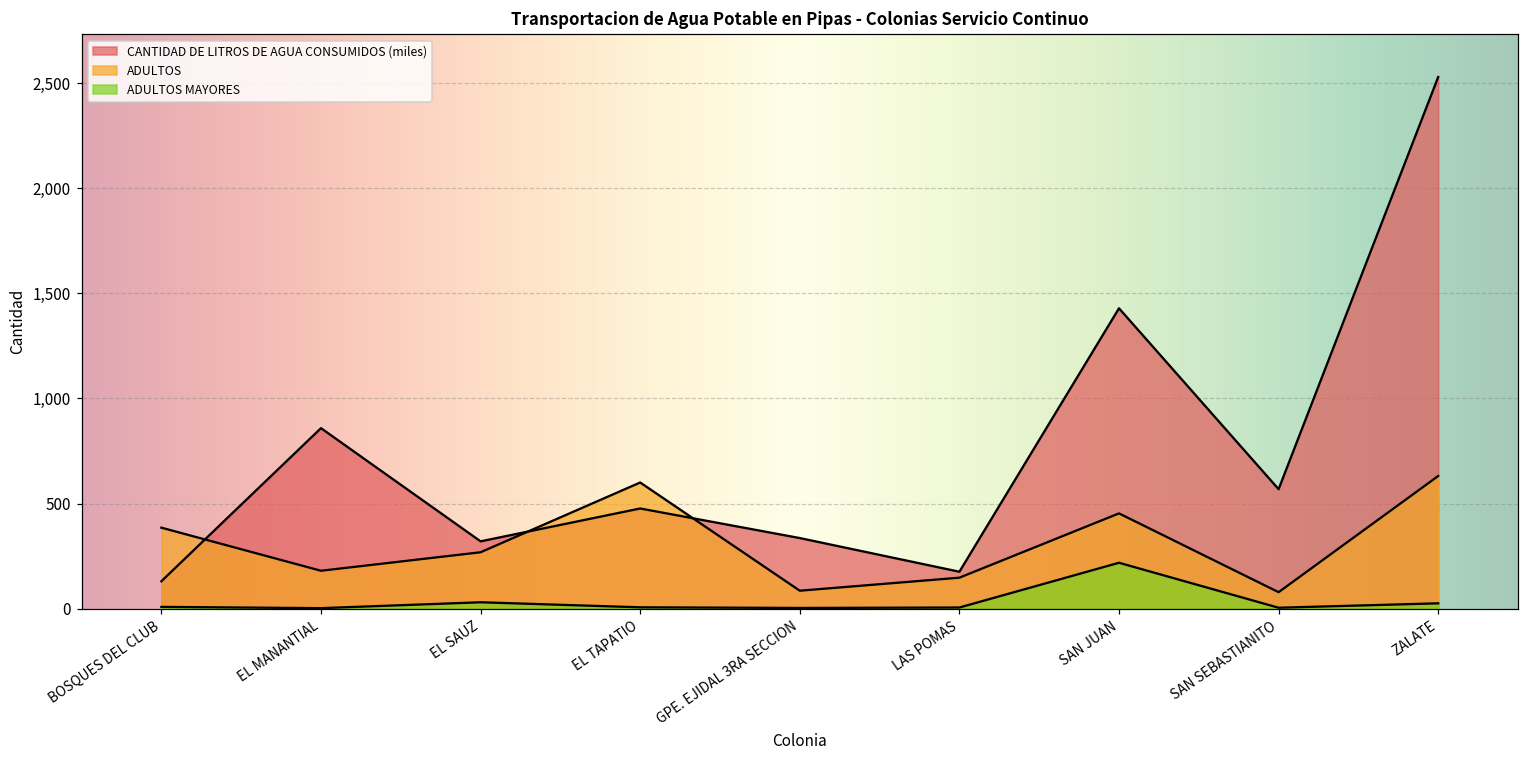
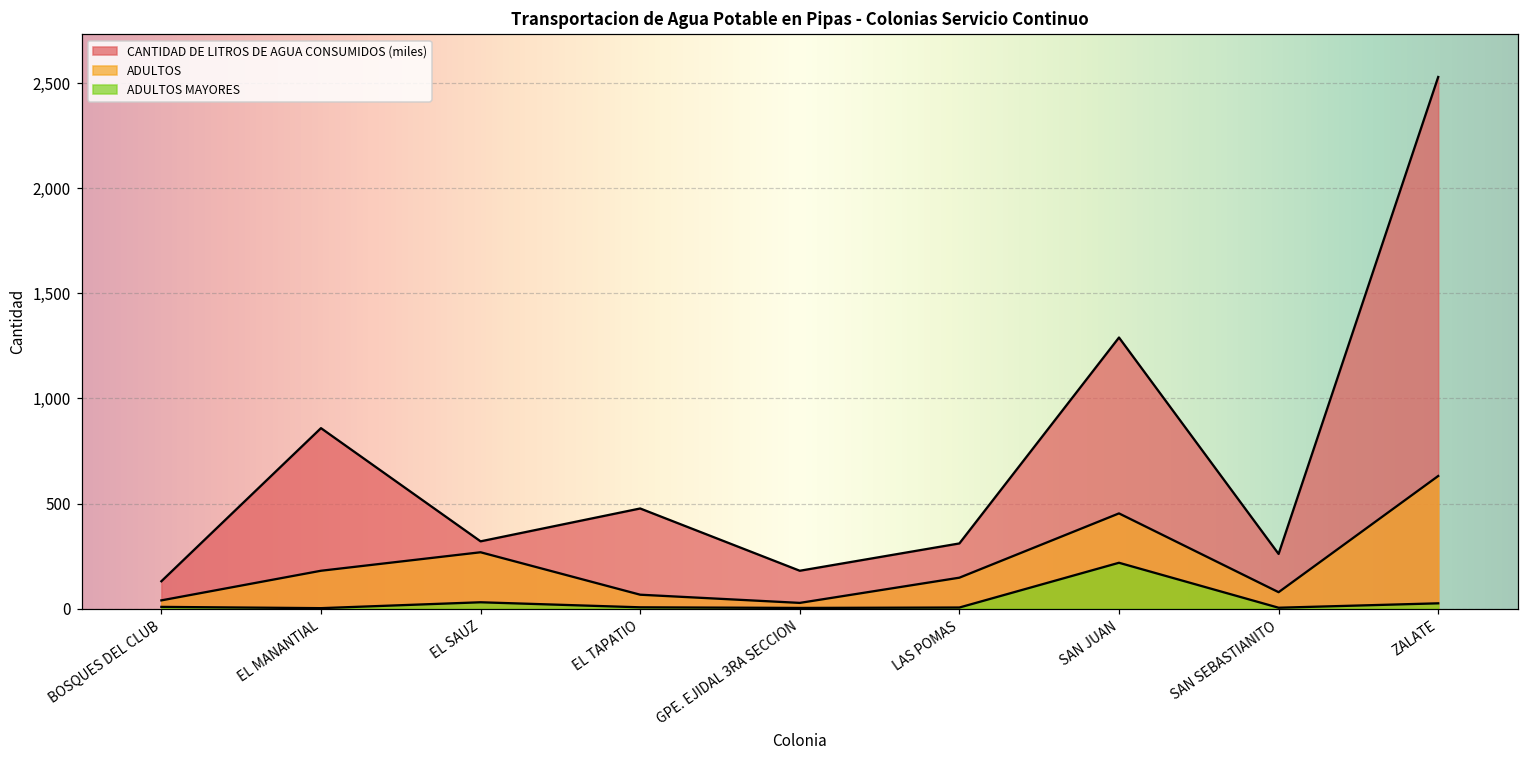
  {
    "CANTIDAD DE LITROS DE AGUA CONSUMIDOS (miles)": {
      "BOSQUES DEL CLUB": "130",
      "EL MANANTIAL": "860",
      "EL SAUZ": "320",
      "EL TAPATIO": "480",
-     "GPE. EJIDAL 3RA SECCION": "340",
-     "LAS POMAS": "180",
-     "SAN JUAN": "1,430",
-     "SAN SEBASTIANITO": "570",
+     "GPE. EJIDAL 3RA SECCION": "180",
+     "LAS POMAS": "310",
+     "SAN JUAN": "1,290",
+     "SAN SEBASTIANITO": "260",
      "ZALATE": "2,530"
    },
    "ADULTOS": {
-     "BOSQUES DEL CLUB": "390",
+     "BOSQUES DEL CLUB": "40",
      "EL MANANTIAL": "180",
      "EL SAUZ": "270",
-     "EL TAPATIO": "600",
-     "GPE. EJIDAL 3RA SECCION": "90",
+     "EL TAPATIO": "70",
+     "GPE. EJIDAL 3RA SECCION": "30",
      "LAS POMAS": "150",
      "SAN JUAN": "450",
      "SAN SEBASTIANITO": "80",
      "ZALATE": "630"
    },
    "ADULTOS MAYORES": {
      "BOSQUES DEL CLUB": "10",
      "EL MANANTIAL": "0",
      "EL SAUZ": "30",
      "EL TAPATIO": "10",
      "GPE. EJIDAL 3RA SECCION": "0",
      "LAS POMAS": "10",
      "SAN JUAN": "220",
      "SAN SEBASTIANITO": "0",
      "ZALATE": "30"
    }
  }
